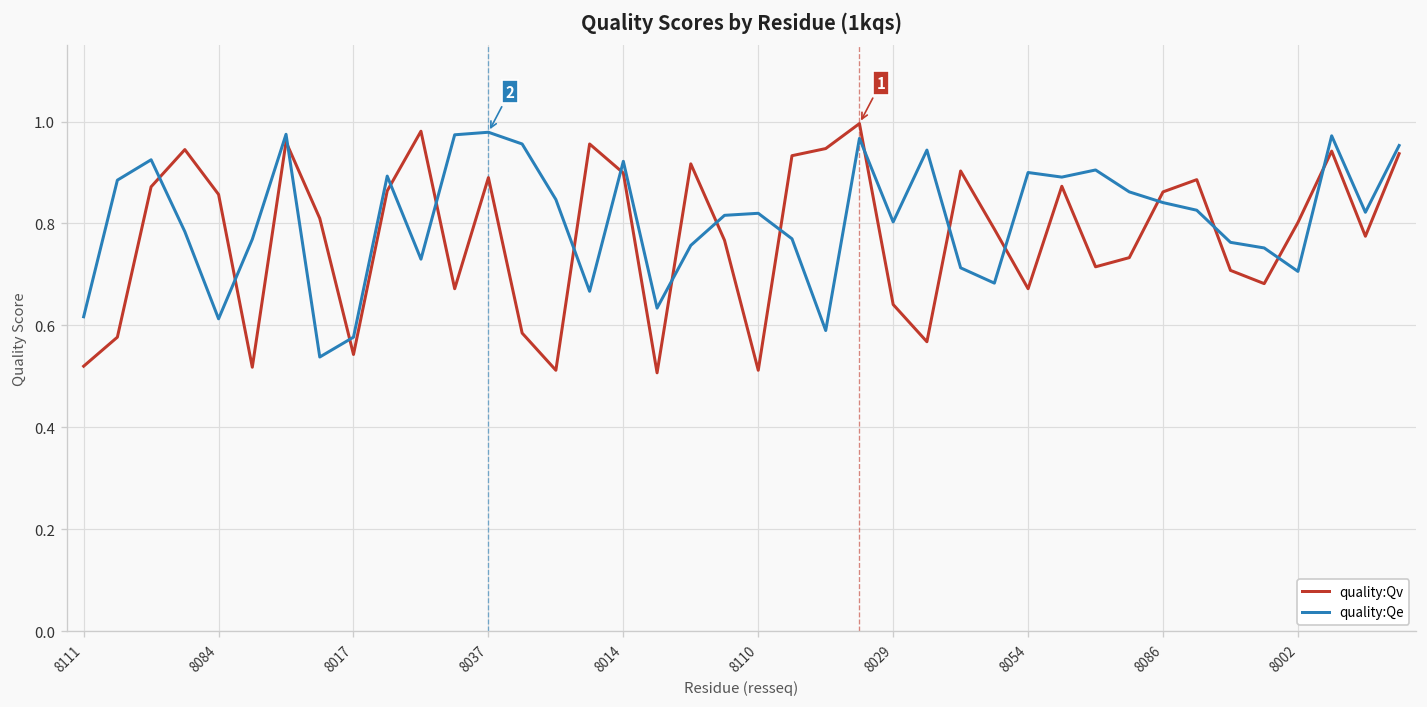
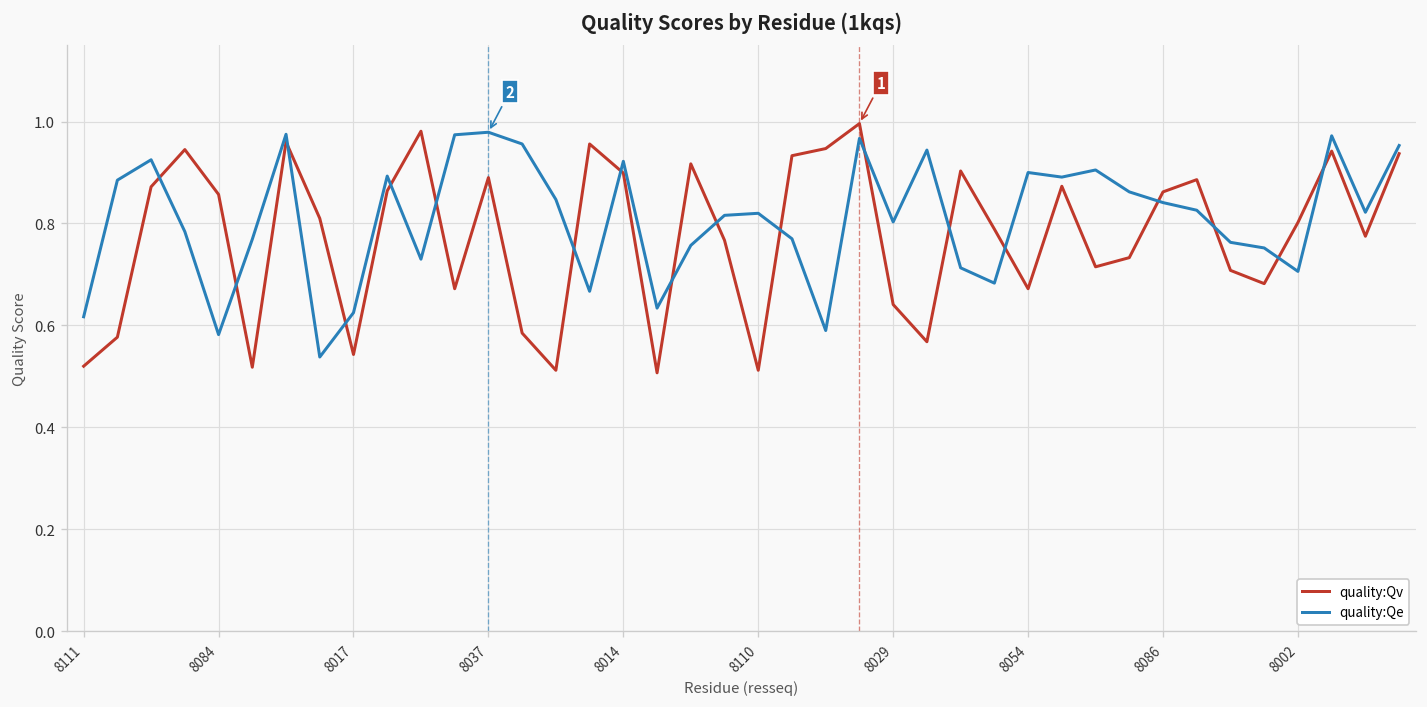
  {
    "quality:Qv": {
      "8111": 0.52,
      "8084": 0.86,
      "8017": 0.54,
      "8037": 0.89,
      "8014": 0.90,
      "8110": 0.51,
      "8029": 0.64,
      "8054": 0.67,
      "8086": 0.86,
      "8002": 0.80
    },
    "quality:Qe": {
      "8111": 0.62,
-     "8084": 0.61,
-     "8017": 0.58,
+     "8084": 0.58,
+     "8017": 0.63,
      "8037": 0.98,
      "8014": 0.92,
      "8110": 0.82,
      "8029": 0.80,
      "8054": 0.90,
      "8086": 0.84,
      "8002": 0.71
    }
  }
